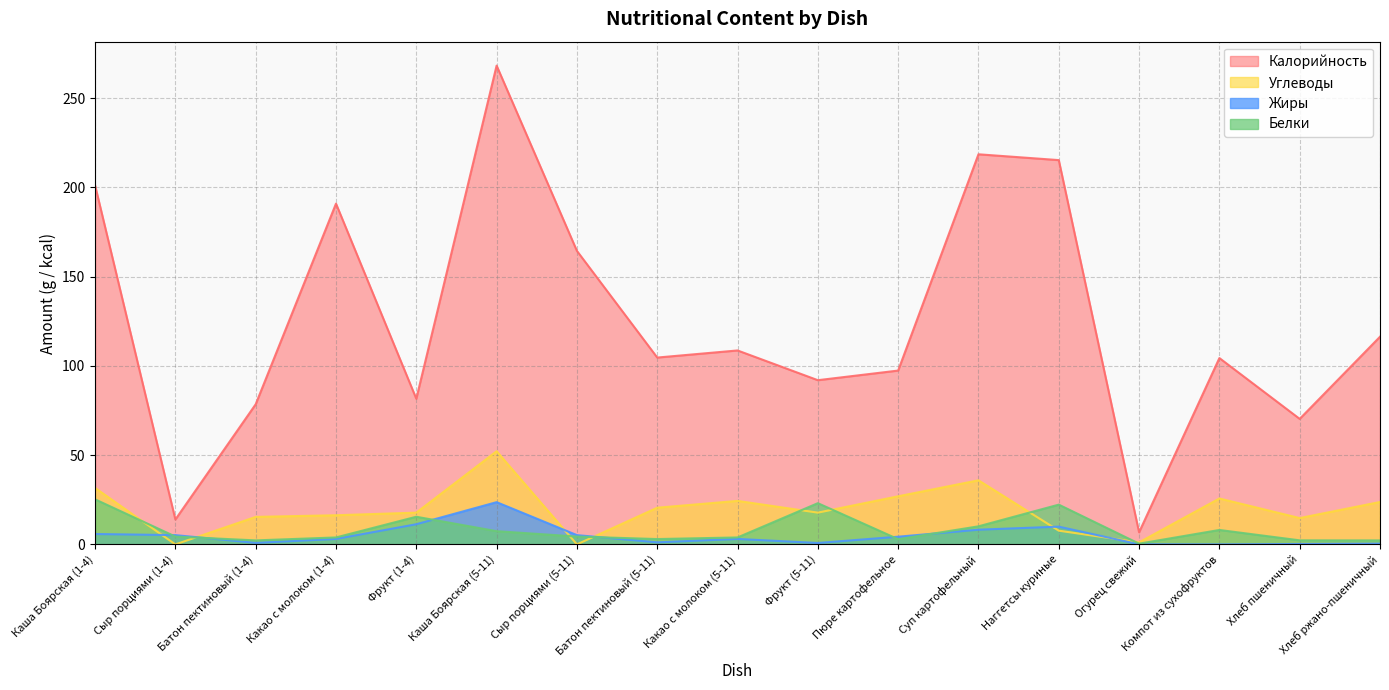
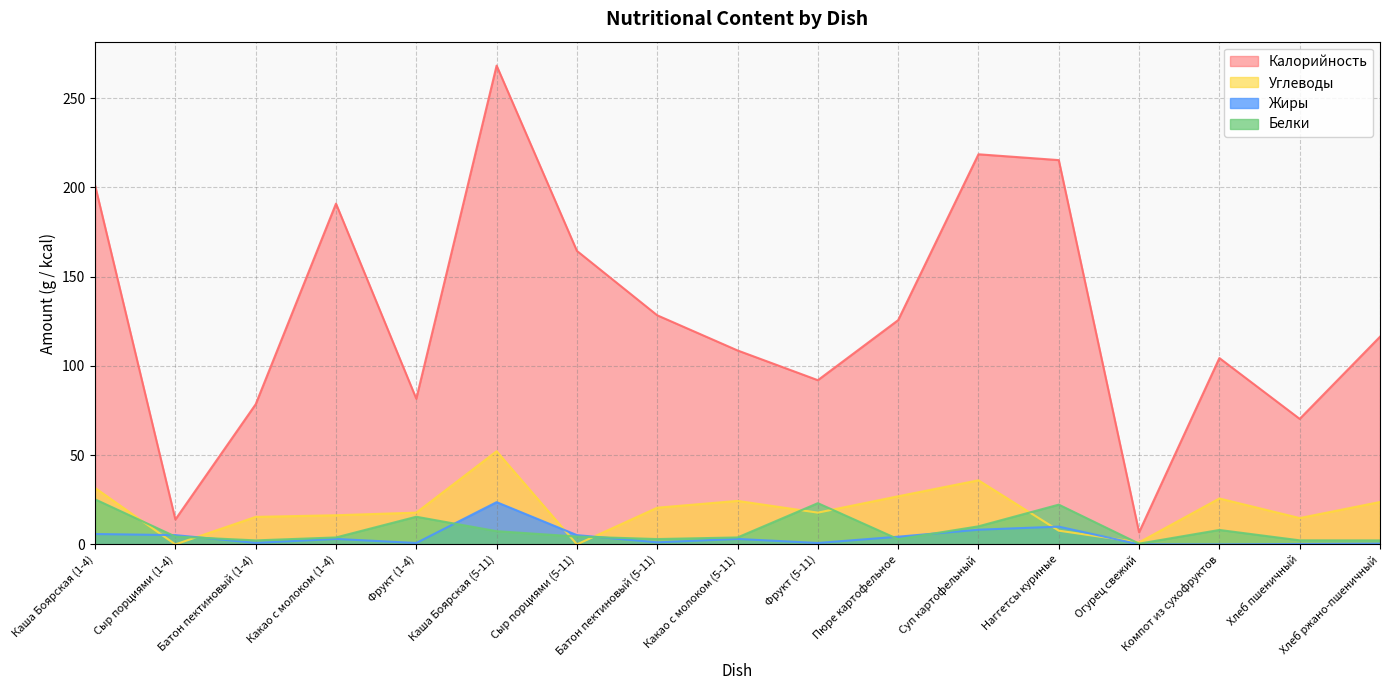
  {
    "Калорийность": {
      "Каша Боярская (1-4)": 201,
      "Сыр порциями (1-4)": 14,
      "Батон пектиновый (1-4)": 79,
      "Какао с молоком (1-4)": 191,
      "Фрукт (1-4)": 82,
      "Каша Боярская (5-11)": 268,
      "Сыр порциями (5-11)": 164,
-     "Батон пектиновый (5-11)": 105,
+     "Батон пектиновый (5-11)": 128,
      "Какао с молоком (5-11)": 109,
      "Фрукт (5-11)": 92,
-     "Пюре картофельное": 97,
+     "Пюре картофельное": 126,
      "Суп картофельный": 219,
      "Наггетсы куриные": 215,
      "Огурец свежий": 7,
      "Компот из сухофруктов": 104,
      "Хлеб пшеничный": 70,
      "Хлеб ржано-пшеничный": 116
    },
    "Углеводы": {
      "Каша Боярская (1-4)": 32,
      "Сыр порциями (1-4)": 0,
      "Батон пектиновый (1-4)": 15,
      "Какао с молоком (1-4)": 16,
      "Фрукт (1-4)": 18,
      "Каша Боярская (5-11)": 52,
      "Сыр порциями (5-11)": 0,
      "Батон пектиновый (5-11)": 21,
      "Какао с молоком (5-11)": 24,
      "Фрукт (5-11)": 18,
      "Пюре картофельное": 27,
      "Суп картофельный": 36,
      "Наггетсы куриные": 8,
      "Компот из сухофруктов": 26,
      "Хлеб пшеничный": 15,
      "Хлеб ржано-пшеничный": 24
    },
    "Жиры": {
      "Каша Боярская (1-4)": 6,
-     "Фрукт (1-4)": 11,
+     "Фрукт (1-4)": 1,
      "Каша Боярская (5-11)": 24,
      "Батон пектиновый (5-11)": 1,
      "Фрукт (5-11)": 1,
      "Суп картофельный": 8,
      "Наггетсы куриные": 10,
      "Компот из сухофруктов": 0,
      "Хлеб пшеничный": 0,
      "Хлеб ржано-пшеничный": 0
    },
    "Белки": {
      "Каша Боярская (1-4)": 25,
      "Фрукт (1-4)": 16,
      "Каша Боярская (5-11)": 7,
      "Батон пектиновый (5-11)": 3,
      "Фрукт (5-11)": 23,
      "Суп картофельный": 10,
      "Наггетсы куриные": 22,
      "Компот из сухофруктов": 8,
      "Хлеб пшеничный": 2,
      "Хлеб ржано-пшеничный": 2
    }
  }
